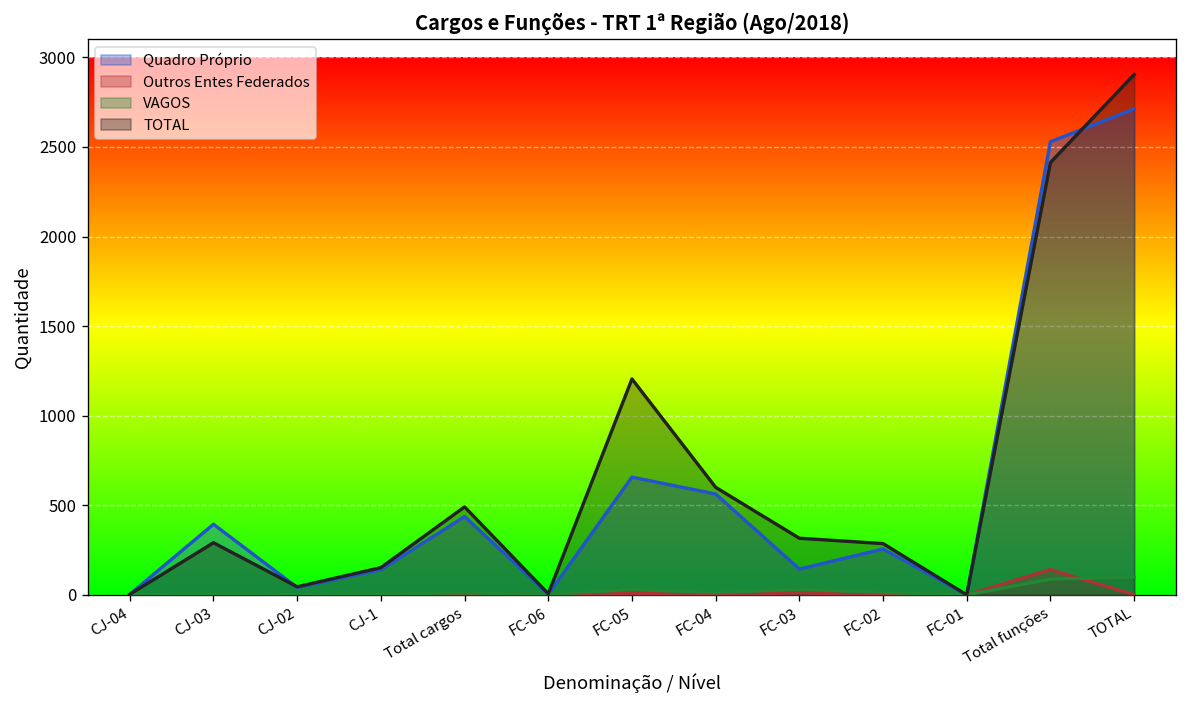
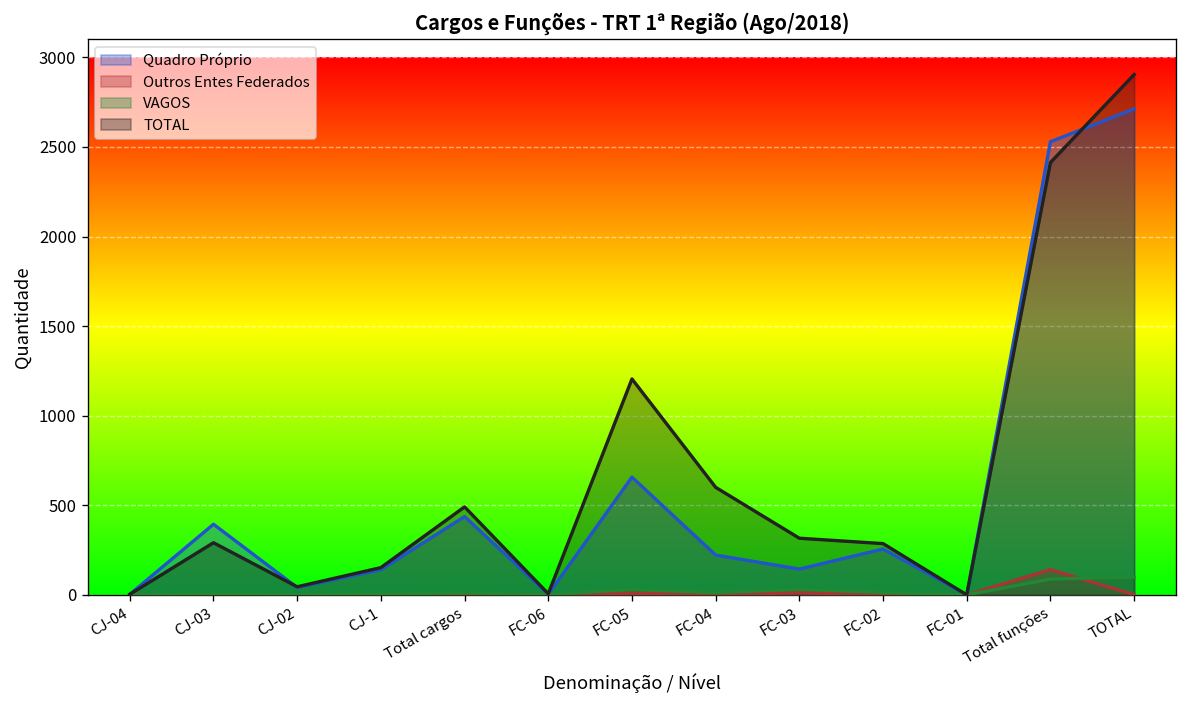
  {
    "Quadro Próprio": {
      "CJ-03": 390,
      "Total cargos": 440,
      "FC-05": 660,
-     "FC-04": 560,
+     "FC-04": 220,
      "FC-03": 140,
      "FC-02": 260,
      "Total funções": 2530,
      "TOTAL": 2710
    },
    "Outros Entes Federados": {
      "FC-05": 10,
      "FC-03": 10,
      "Total funções": 140,
      "TOTAL": 0
    }
  }
